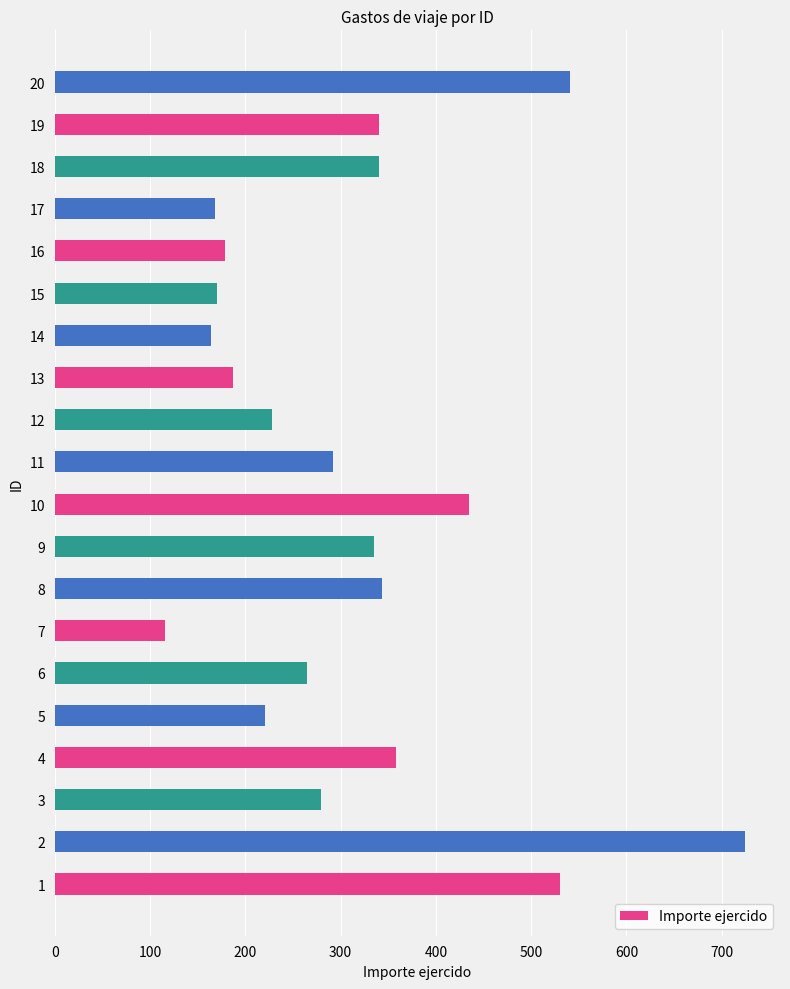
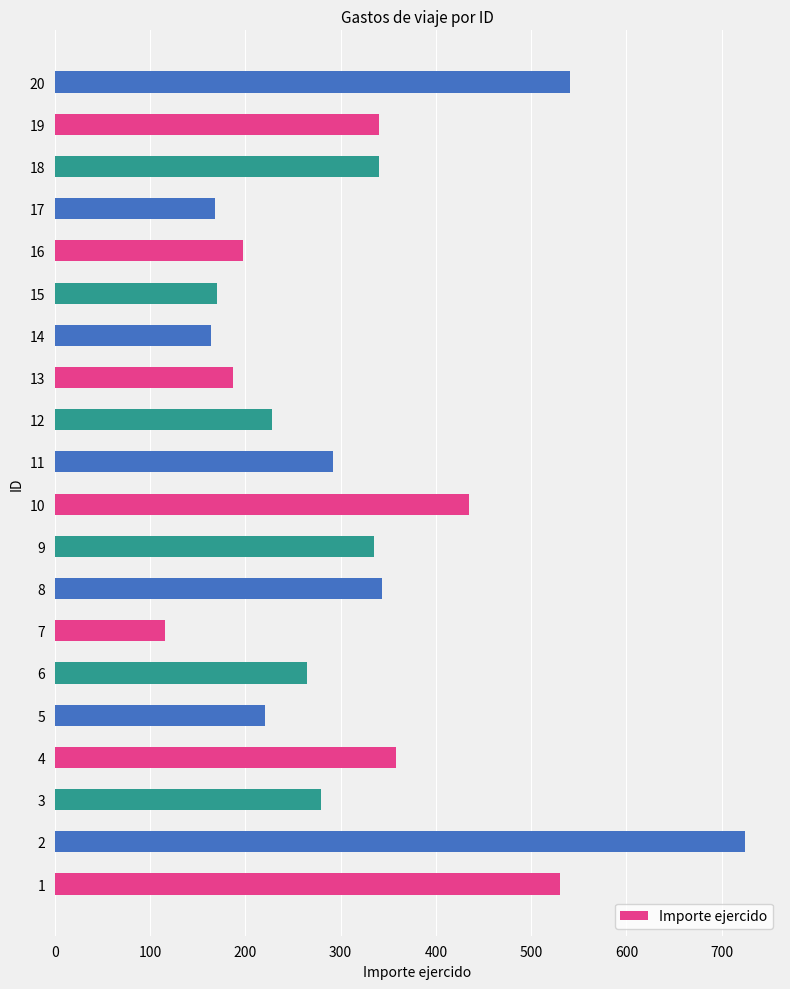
  {
    "20": 540,
    "19": 340,
    "18": 340,
    "17": 170,
-   "16": 180,
+   "16": 200,
    "15": 170,
    "14": 160,
    "13": 190,
    "12": 230,
    "11": 290,
    "10": 440,
    "9": 340,
    "8": 340,
    "7": 120,
    "6": 270,
    "5": 220,
    "4": 360,
    "3": 280,
    "2": 730,
    "1": 530
  }
